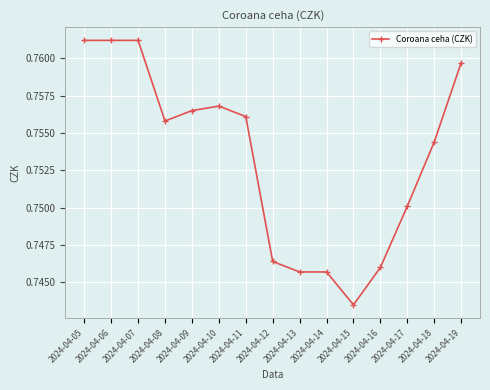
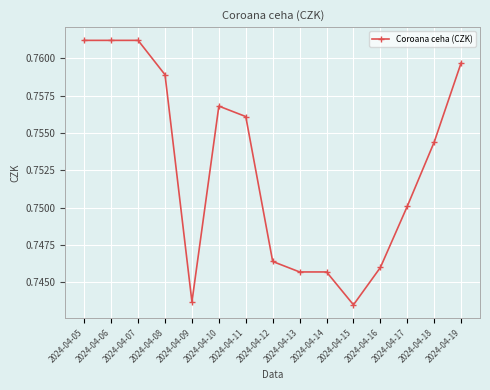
  {
    "2024-04-05": 0.7612,
    "2024-04-06": 0.7612,
    "2024-04-07": 0.7612,
-   "2024-04-08": 0.7558,
-   "2024-04-09": 0.7565,
+   "2024-04-08": 0.7589,
+   "2024-04-09": 0.7437,
    "2024-04-10": 0.7568,
    "2024-04-11": 0.7561,
    "2024-04-12": 0.7464,
    "2024-04-13": 0.7457,
    "2024-04-14": 0.7457,
    "2024-04-15": 0.7435,
    "2024-04-16": 0.7460,
    "2024-04-17": 0.7501,
    "2024-04-18": 0.7544,
    "2024-04-19": 0.7597
  }
